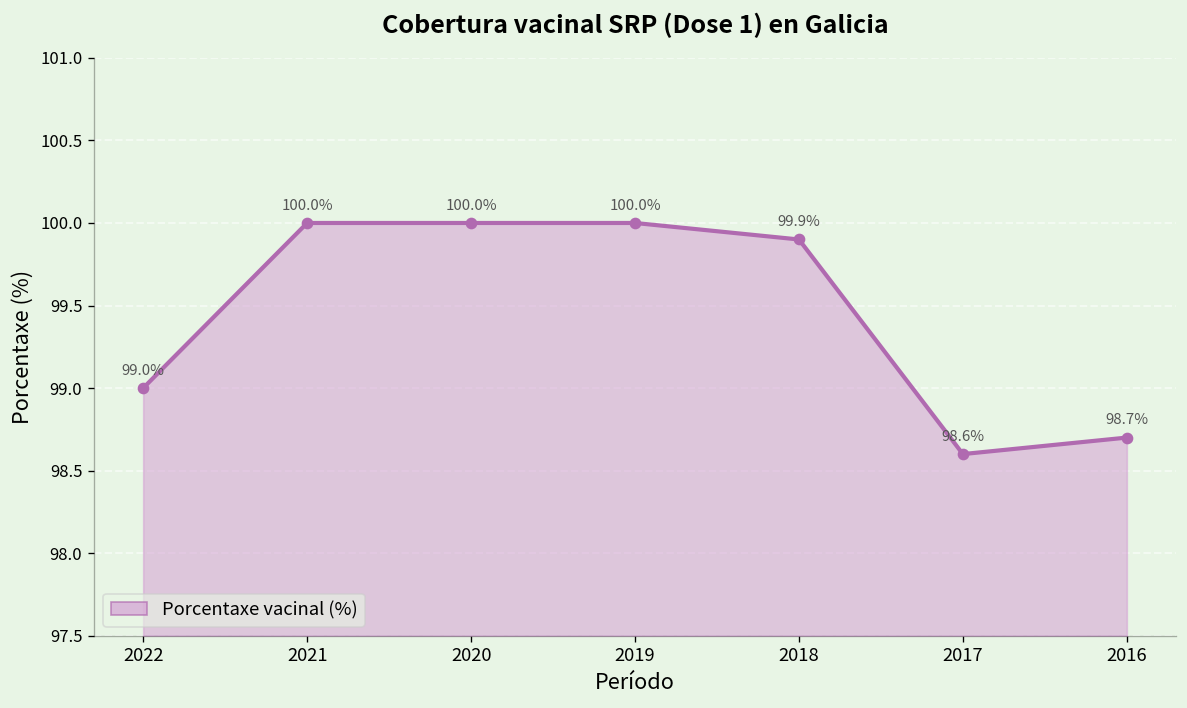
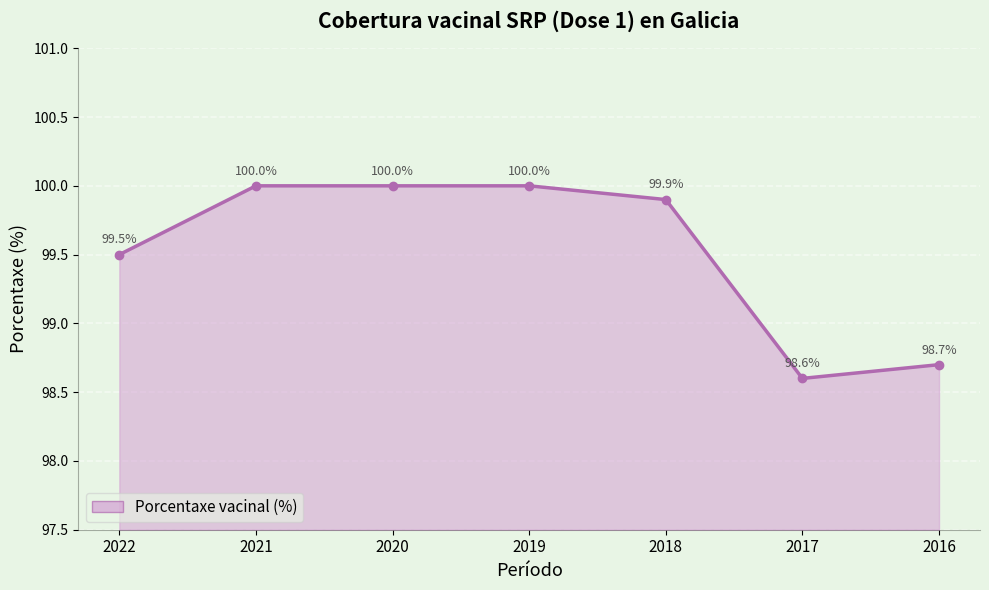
  {
-   "2022": "99.0%",
+   "2022": "99.5%",
    "2021": "100.0%",
    "2020": "100.0%",
    "2019": "100.0%",
    "2018": "99.9%",
    "2017": "98.6%",
    "2016": "98.7%"
  }
